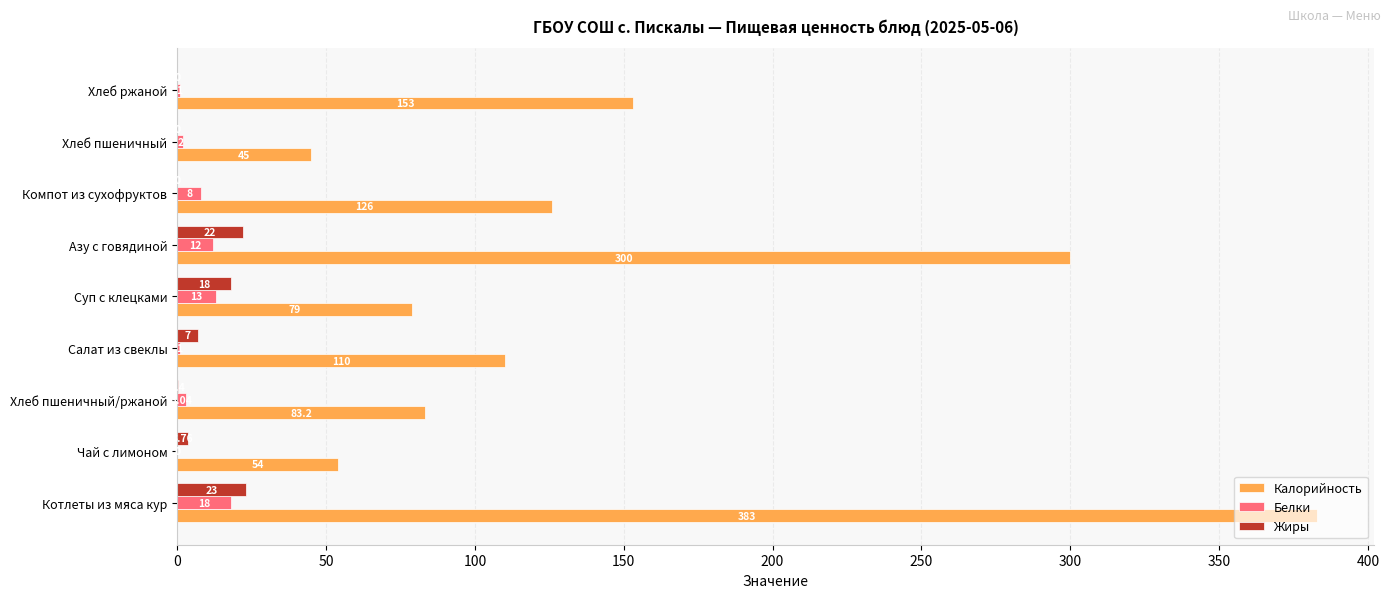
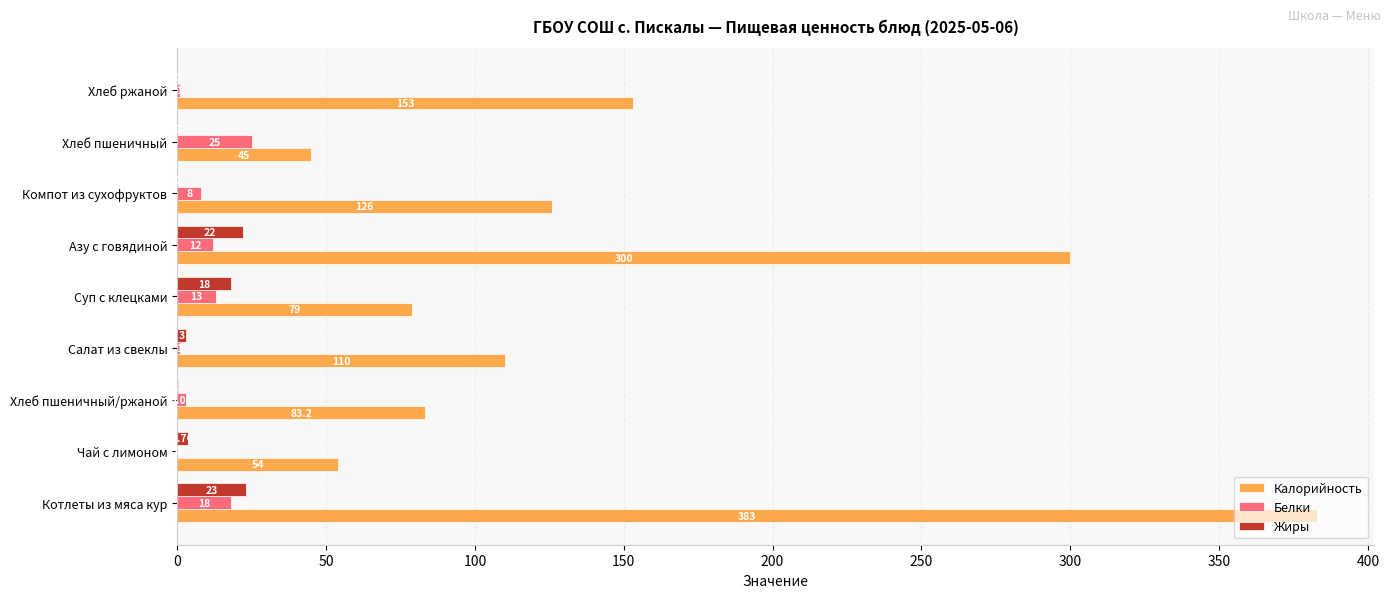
  {
    "Калорийность": {
      "Хлеб ржаной": 153,
      "Хлеб пшеничный": 45,
      "Компот из сухофруктов": 126,
      "Азу с говядиной": 300,
      "Суп с клецками": 79,
      "Салат из свеклы": 110,
      "Хлеб пшеничный/ржаной": 83.2,
      "Чай с лимоном": 54
    },
    "Белки": {
-     "Хлеб пшеничный": 2,
+     "Хлеб пшеничный": 25,
      "Компот из сухофруктов": 8,
      "Азу с говядиной": 12,
      "Суп с клецками": 13,
      "Котлеты из мяса кур": 18
    },
    "Жиры": {
      "Азу с говядиной": 22,
      "Суп с клецками": 18,
-     "Салат из свеклы": 7,
+     "Салат из свеклы": 3,
      "Котлеты из мяса кур": 23
    }
  }
